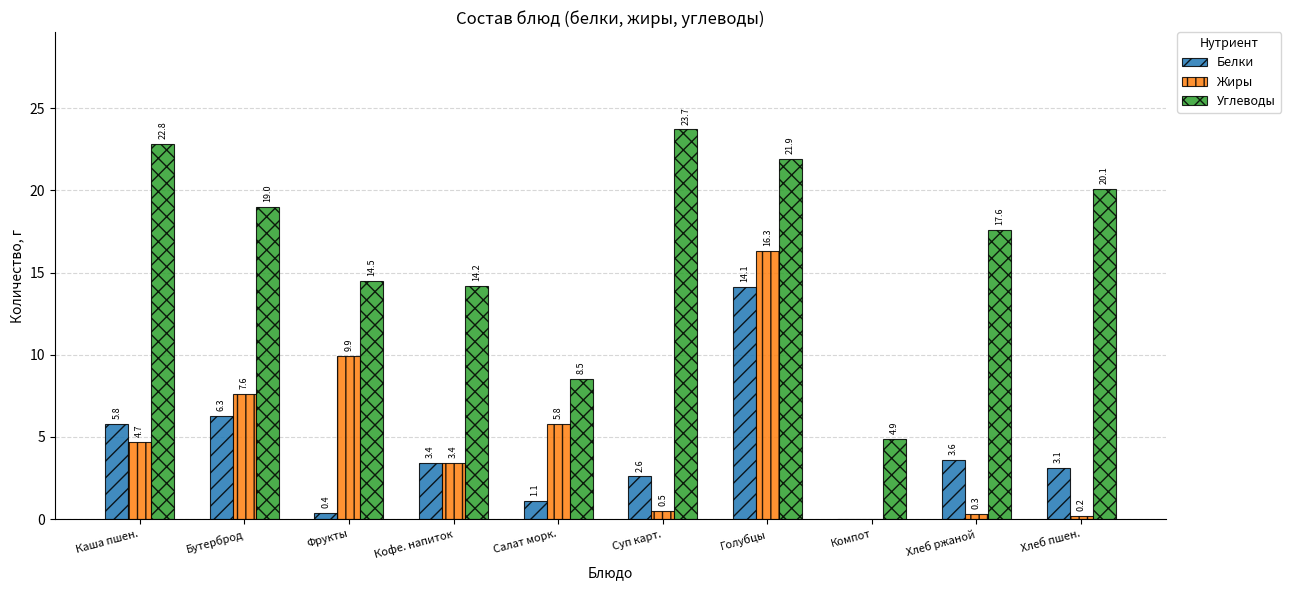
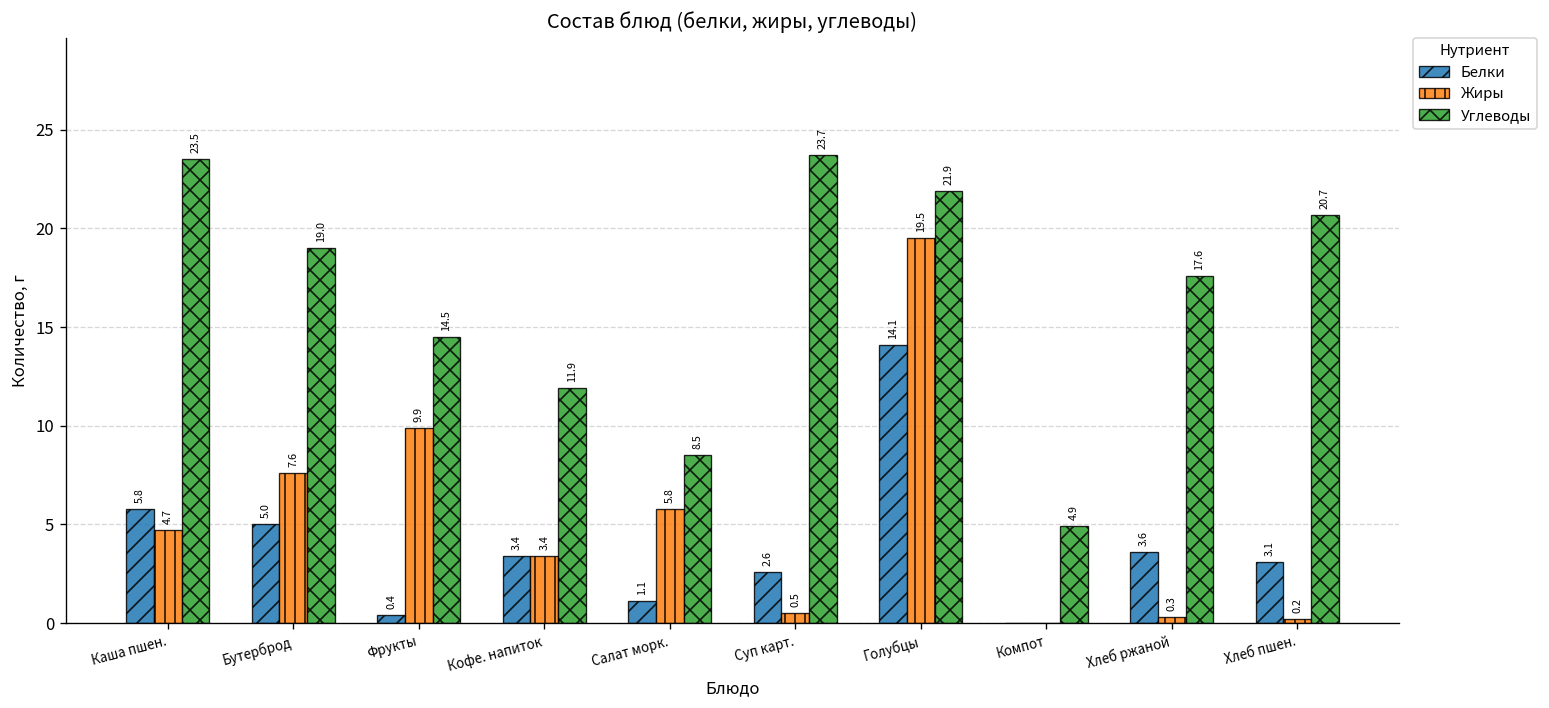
  {
    "Белки": {
      "Каша пшен.": 5.8,
-     "Бутерброд": 6.3,
+     "Бутерброд": 5.0,
      "Фрукты": 0.4,
      "Кофе. напиток": 3.4,
      "Салат морк.": 1.1,
      "Суп карт.": 2.6,
      "Голубцы": 14.1,
      "Хлеб ржаной": 3.6,
      "Хлеб пшен.": 3.1
    },
    "Жиры": {
      "Каша пшен.": 4.7,
      "Бутерброд": 7.6,
      "Фрукты": 9.9,
      "Кофе. напиток": 3.4,
      "Салат морк.": 5.8,
      "Суп карт.": 0.5,
-     "Голубцы": 16.3,
+     "Голубцы": 19.5,
      "Хлеб ржаной": 0.3,
      "Хлеб пшен.": 0.2
    },
    "Углеводы": {
-     "Каша пшен.": 22.8,
+     "Каша пшен.": 23.5,
      "Бутерброд": 19.0,
      "Фрукты": 14.5,
-     "Кофе. напиток": 14.2,
+     "Кофе. напиток": 11.9,
      "Салат морк.": 8.5,
      "Суп карт.": 23.7,
      "Голубцы": 21.9,
      "Компот": 4.9,
      "Хлеб ржаной": 17.6,
-     "Хлеб пшен.": 20.1
+     "Хлеб пшен.": 20.7
    }
  }
